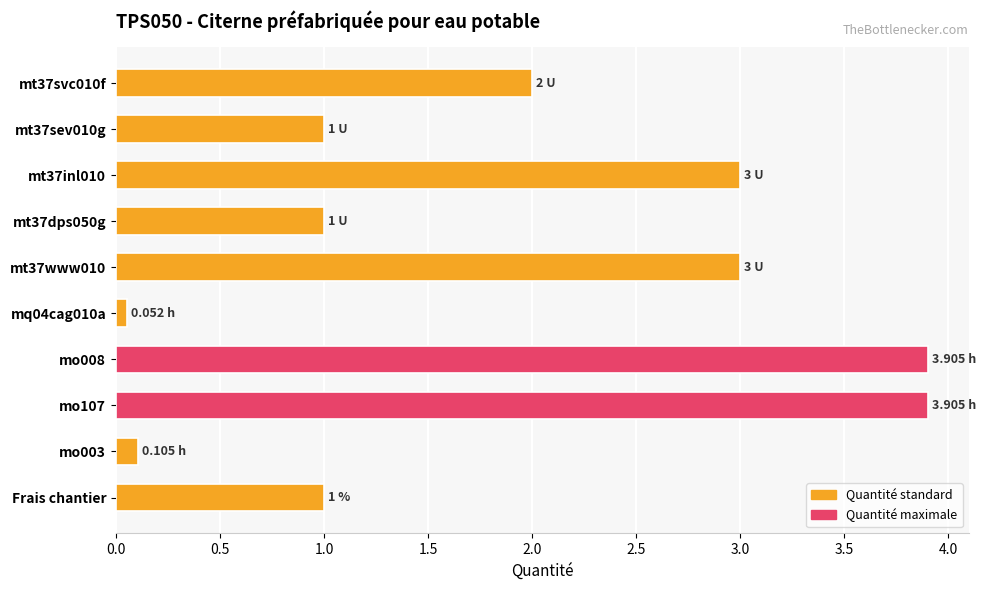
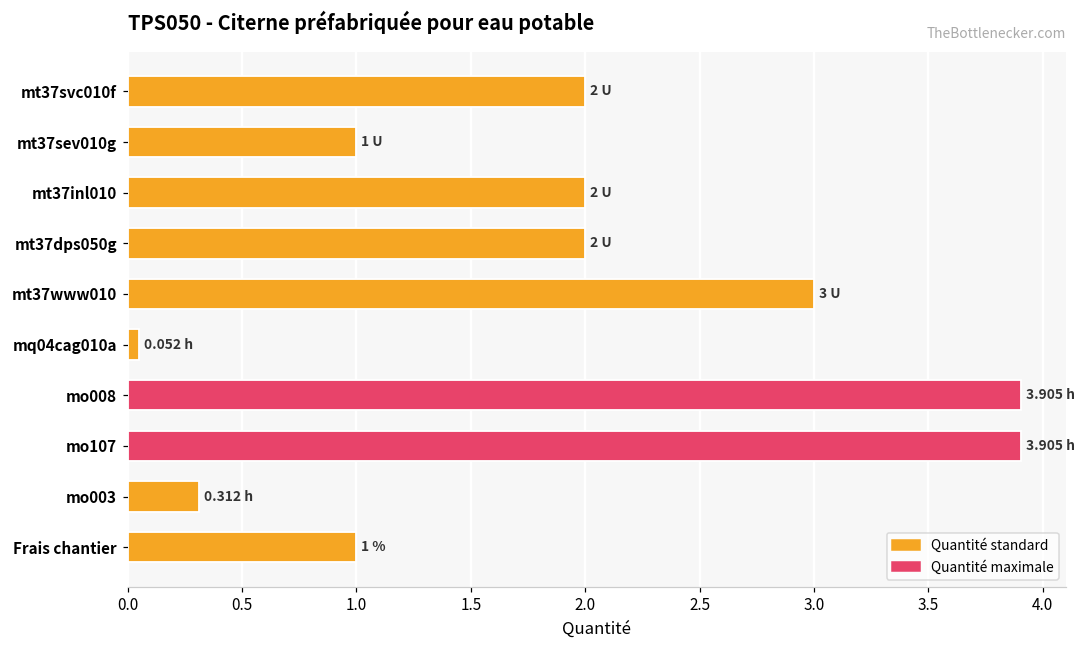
  {
    "mt37svc010f": "2",
    "mt37sev010g": "1",
-   "mt37inl010": "3",
-   "mt37dps050g": "1",
+   "mt37inl010": "2",
+   "mt37dps050g": "2",
    "mt37www010": "3",
    "mq04cag010a": "0.052",
    "mo008": "3.905",
    "mo107": "3.905",
-   "mo003": "0.105",
+   "mo003": "0.312",
    "Frais chantier": "1 %"
  }
